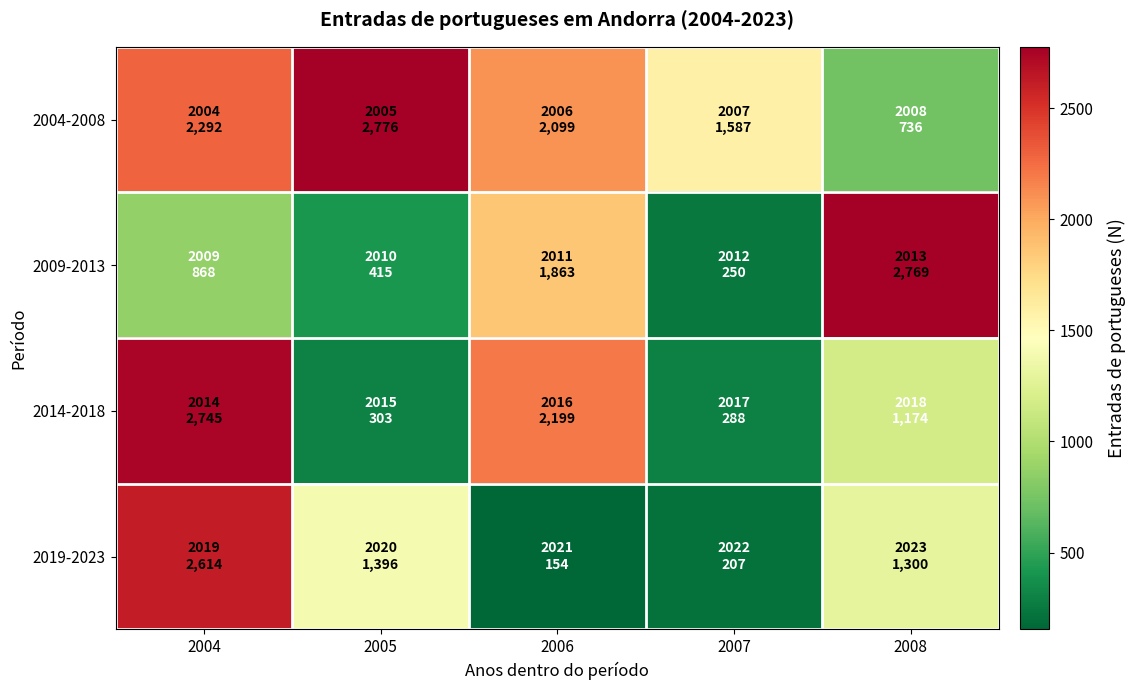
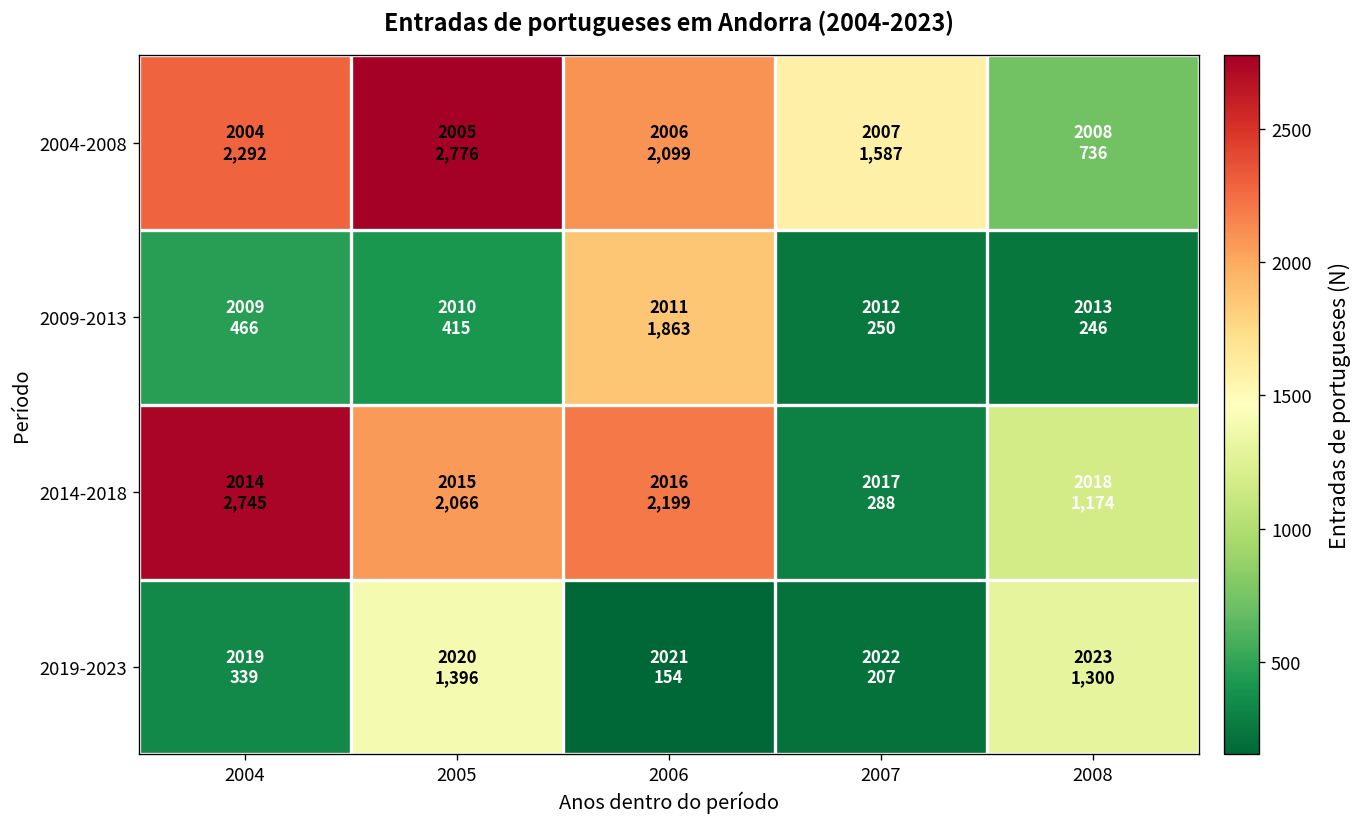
  {
    "2009-2013": {
-     "2004": "868",
-     "2008": "2,769"
+     "2004": "466",
+     "2008": "246"
    },
    "2014-2018": {
-     "2005": "303"
+     "2005": "2,066"
    },
    "2019-2023": {
-     "2004": "2,614"
+     "2004": "339"
    }
  }
